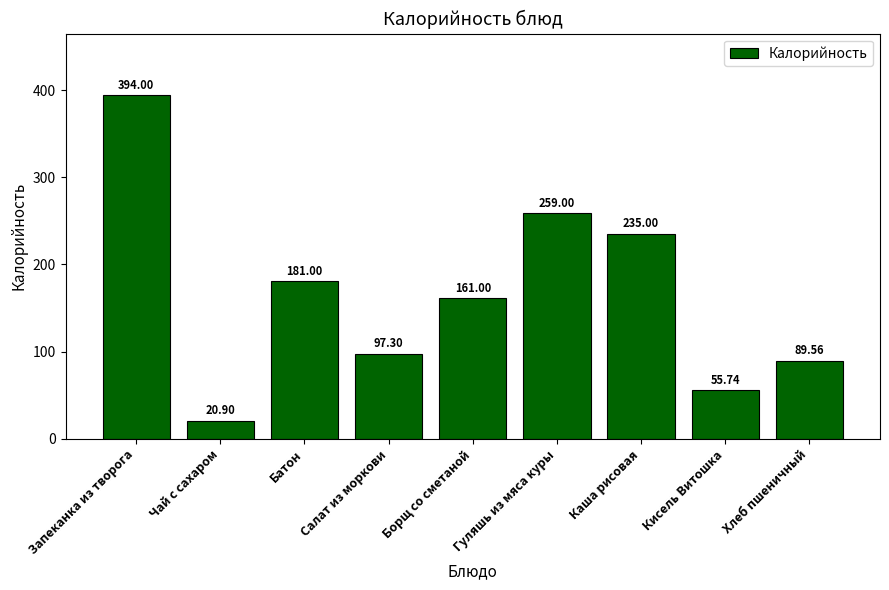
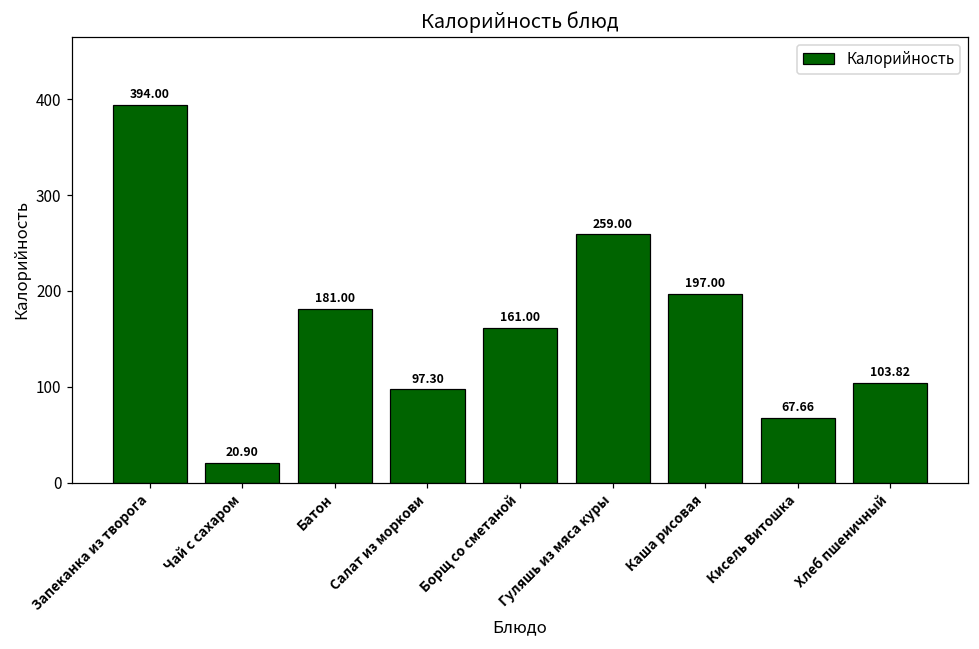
  {
    "Запеканка из творога": 394.00,
    "Чай с сахаром": 20.90,
    "Батон": 181.00,
    "Салат из моркови": 97.30,
    "Борщ со сметаной": 161.00,
    "Гуляшь из мяса куры": 259.00,
-   "Каша рисовая": 235.00,
-   "Кисель Витошка": 55.74,
-   "Хлеб пшеничный": 89.56
+   "Каша рисовая": 197.00,
+   "Кисель Витошка": 67.66,
+   "Хлеб пшеничный": 103.82
  }
